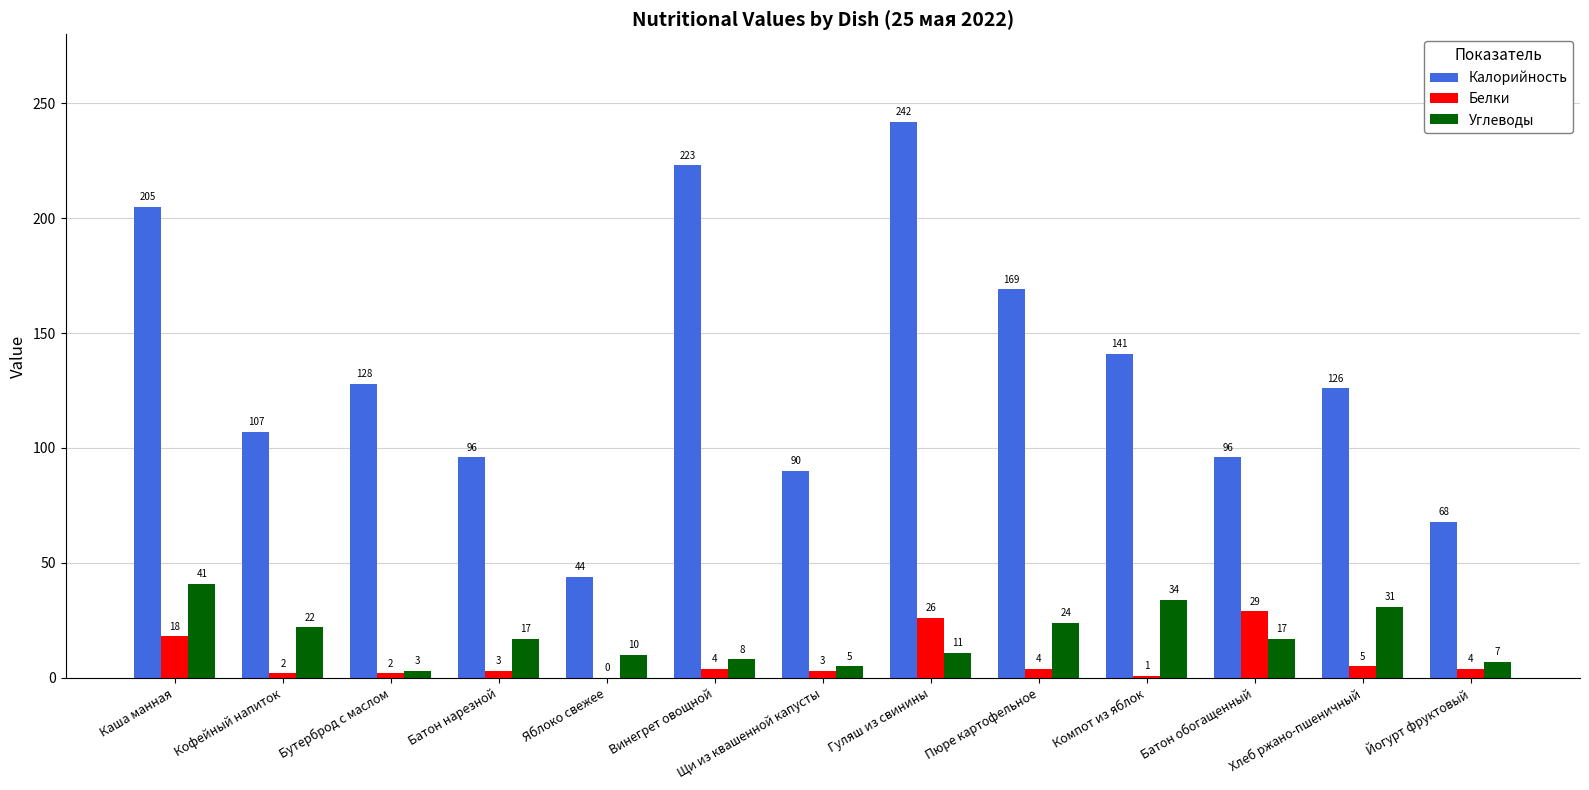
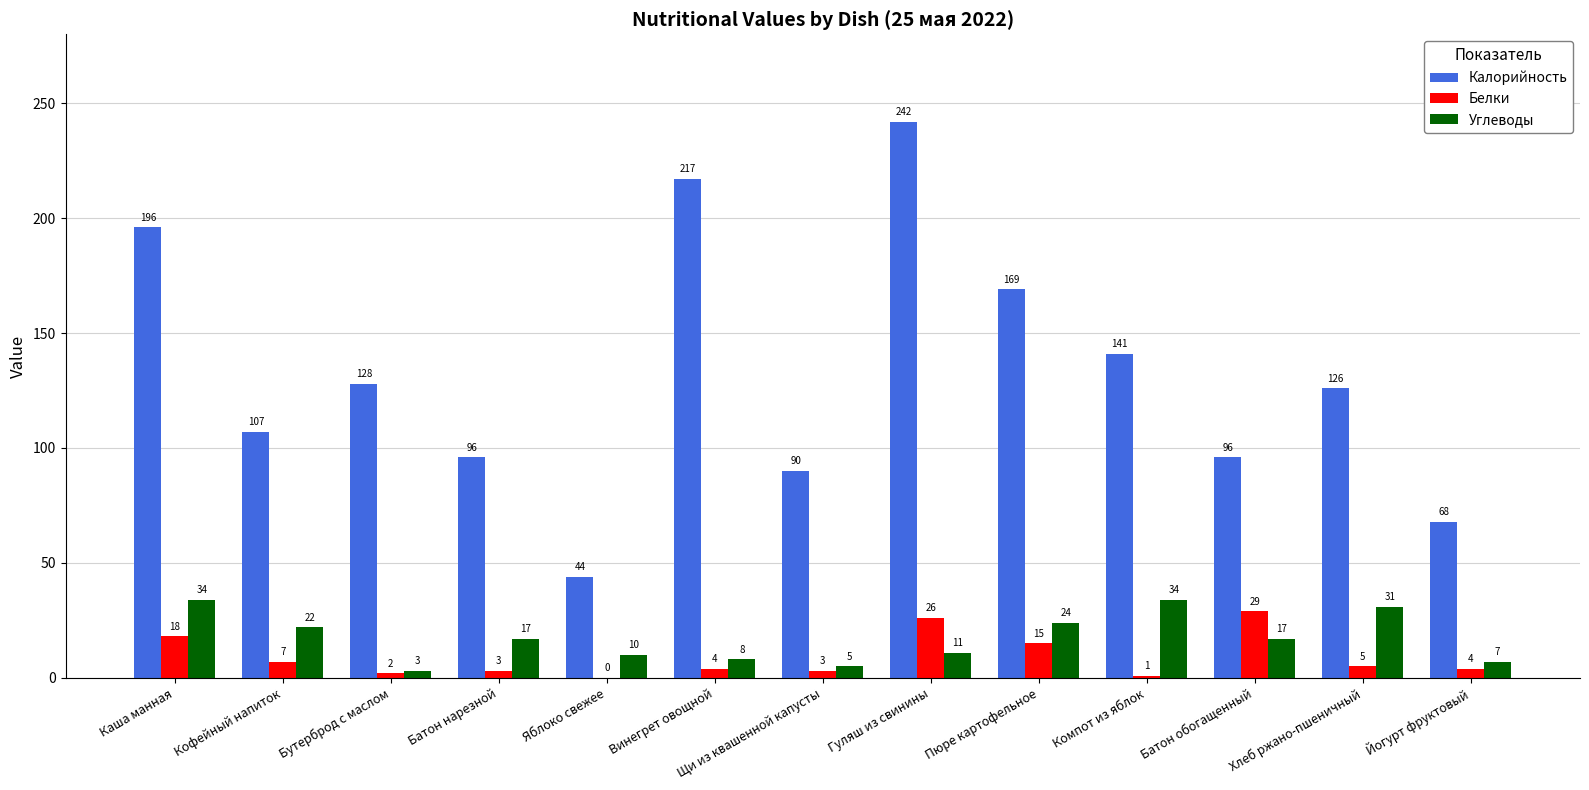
  {
    "Калорийность": {
-     "Каша манная": 205,
+     "Каша манная": 196,
      "Кофейный напиток": 107,
      "Бутерброд с маслом": 128,
      "Батон нарезной": 96,
      "Яблоко свежее": 44,
-     "Винегрет овощной": 223,
+     "Винегрет овощной": 217,
      "Щи из квашенной капусты": 90,
      "Гуляш из свинины": 242,
      "Пюре картофельное": 169,
      "Компот из яблок": 141,
      "Батон обогащенный": 96,
      "Хлеб ржано-пшеничный": 126,
      "Йогурт фруктовый": 68
    },
    "Белки": {
      "Каша манная": 18,
-     "Кофейный напиток": 2,
+     "Кофейный напиток": 7,
      "Бутерброд с маслом": 2,
      "Батон нарезной": 3,
      "Яблоко свежее": 0,
      "Винегрет овощной": 4,
      "Щи из квашенной капусты": 3,
      "Гуляш из свинины": 26,
-     "Пюре картофельное": 4,
+     "Пюре картофельное": 15,
      "Компот из яблок": 1,
      "Батон обогащенный": 29,
      "Хлеб ржано-пшеничный": 5,
      "Йогурт фруктовый": 4
    },
    "Углеводы": {
-     "Каша манная": 41,
+     "Каша манная": 34,
      "Кофейный напиток": 22,
      "Бутерброд с маслом": 3,
      "Батон нарезной": 17,
      "Яблоко свежее": 10,
      "Винегрет овощной": 8,
      "Щи из квашенной капусты": 5,
      "Гуляш из свинины": 11,
      "Пюре картофельное": 24,
      "Компот из яблок": 34,
      "Батон обогащенный": 17,
      "Хлеб ржано-пшеничный": 31,
      "Йогурт фруктовый": 7
    }
  }
